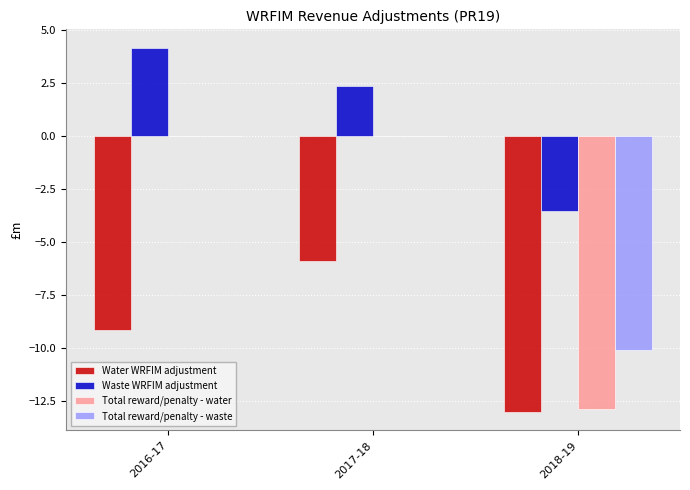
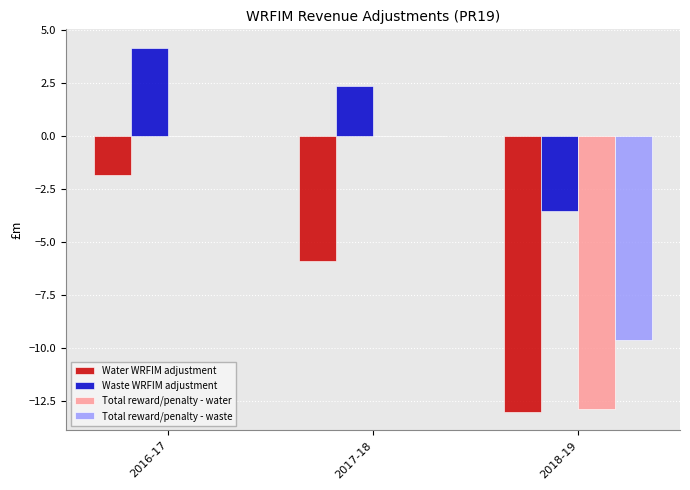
  {
    "Water WRFIM adjustment": {
-     "2016-17": -9.2,
+     "2016-17": -1.8,
      "2017-18": -5.9,
      "2018-19": -13.0
    },
    "Waste WRFIM adjustment": {
      "2016-17": 4.2,
      "2017-18": 2.4,
      "2018-19": -3.5
    },
    "Total reward/penalty - water": {
      "2016-17": 0.0,
      "2017-18": 0.0,
      "2018-19": -12.8
    },
    "Total reward/penalty - waste": {
      "2016-17": 0.0,
      "2017-18": 0.0,
-     "2018-19": -10.1
+     "2018-19": -9.6
    }
  }
